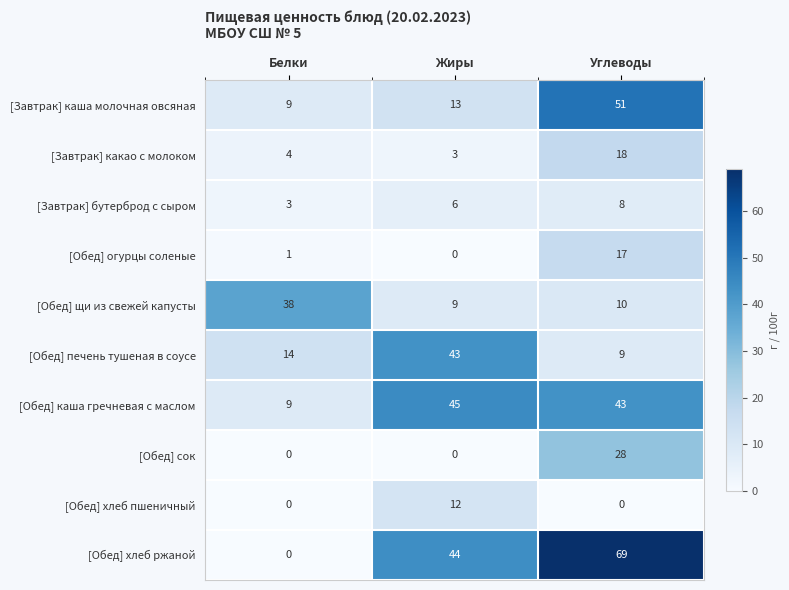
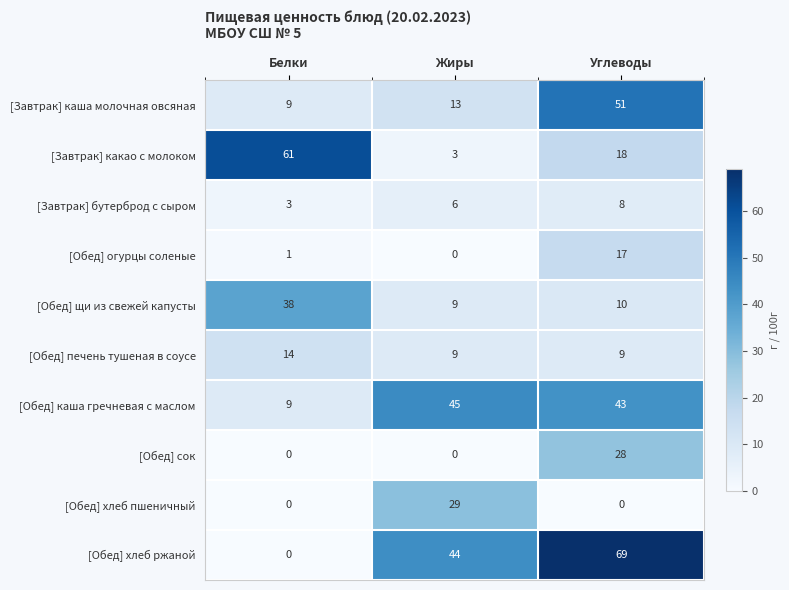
  {
    "[Завтрак] каша молочная овсяная": {
      "Белки": 9,
      "Жиры": 13,
      "Углеводы": 51
    },
    "[Завтрак] какао с молоком": {
-     "Белки": 4,
+     "Белки": 61,
      "Жиры": 3,
      "Углеводы": 18
    },
    "[Завтрак] бутерброд с сыром": {
      "Белки": 3,
      "Жиры": 6,
      "Углеводы": 8
    },
    "[Обед] огурцы соленые": {
      "Белки": 1,
      "Жиры": 0,
      "Углеводы": 17
    },
    "[Обед] щи из свежей капусты": {
      "Белки": 38,
      "Жиры": 9,
      "Углеводы": 10
    },
    "[Обед] печень тушеная в соусе": {
      "Белки": 14,
-     "Жиры": 43,
+     "Жиры": 9,
      "Углеводы": 9
    },
    "[Обед] каша гречневая с маслом": {
      "Белки": 9,
      "Жиры": 45,
      "Углеводы": 43
    },
    "[Обед] сок": {
      "Белки": 0,
      "Жиры": 0,
      "Углеводы": 28
    },
    "[Обед] хлеб пшеничный": {
      "Белки": 0,
-     "Жиры": 12,
+     "Жиры": 29,
      "Углеводы": 0
    },
    "[Обед] хлеб ржаной": {
      "Белки": 0,
      "Жиры": 44,
      "Углеводы": 69
    }
  }
